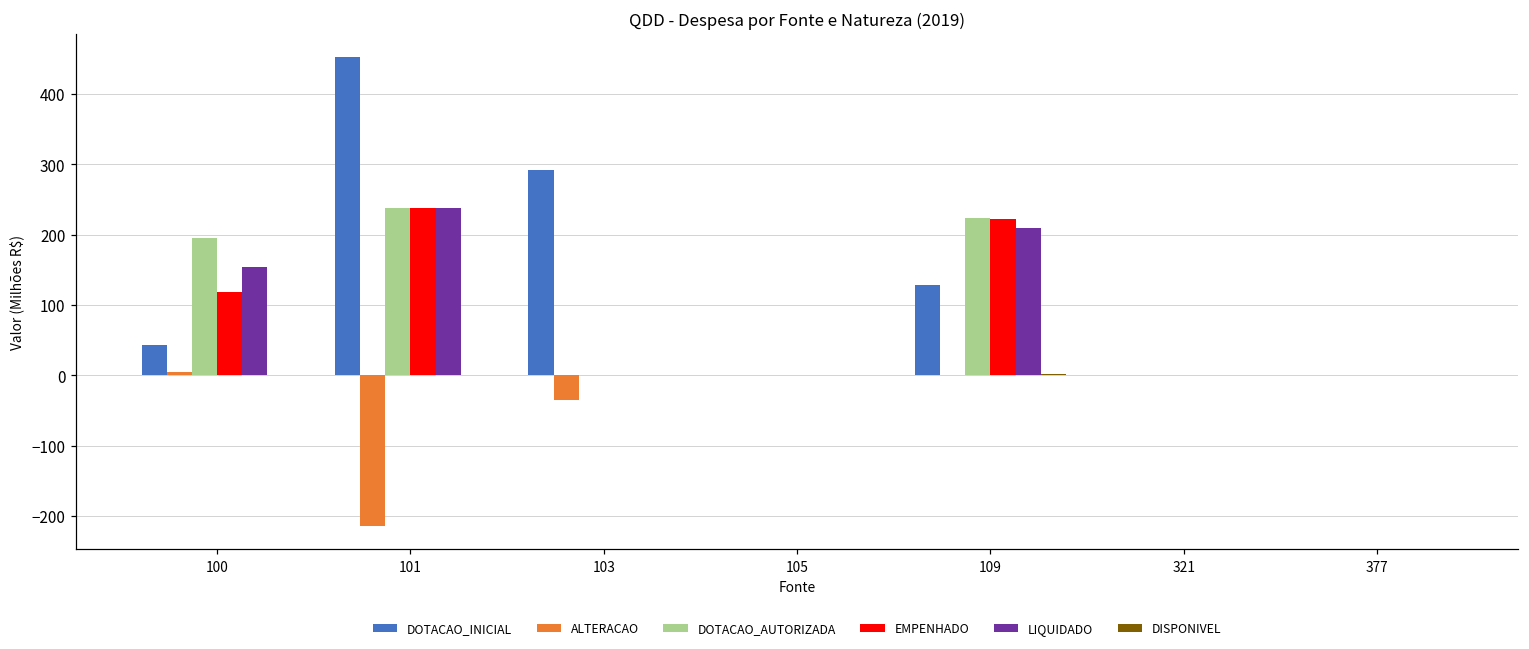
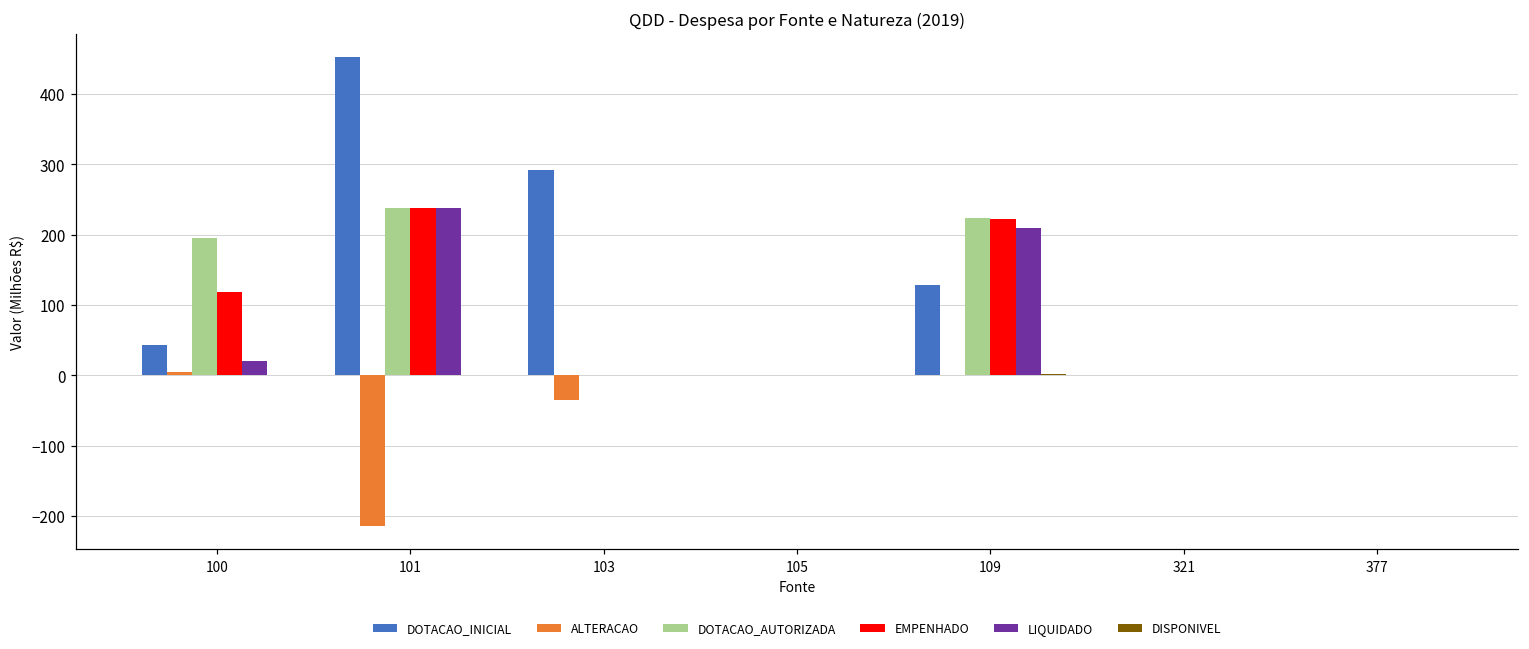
  {
    "DOTACAO_INICIAL": {
      "100": 40,
      "101": 450,
      "103": 290,
      "109": 130,
      "321": 0,
      "377": 0
    },
    "ALTERACAO": {
      "100": 0,
      "101": -210,
      "103": -40,
      "105": 0,
      "109": 0
    },
    "DOTACAO_AUTORIZADA": {
      "100": 190,
      "101": 240,
      "109": 220
    },
    "EMPENHADO": {
      "100": 120,
      "101": 240,
      "109": 220,
      "321": 0,
      "377": 0
    },
    "LIQUIDADO": {
-     "100": 150,
+     "100": 20,
      "101": 240,
      "109": 210,
      "321": 0,
      "377": 0
    },
    "DISPONIVEL": {
      "100": 0,
      "101": 0,
      "103": 0,
      "105": 0
    }
  }
